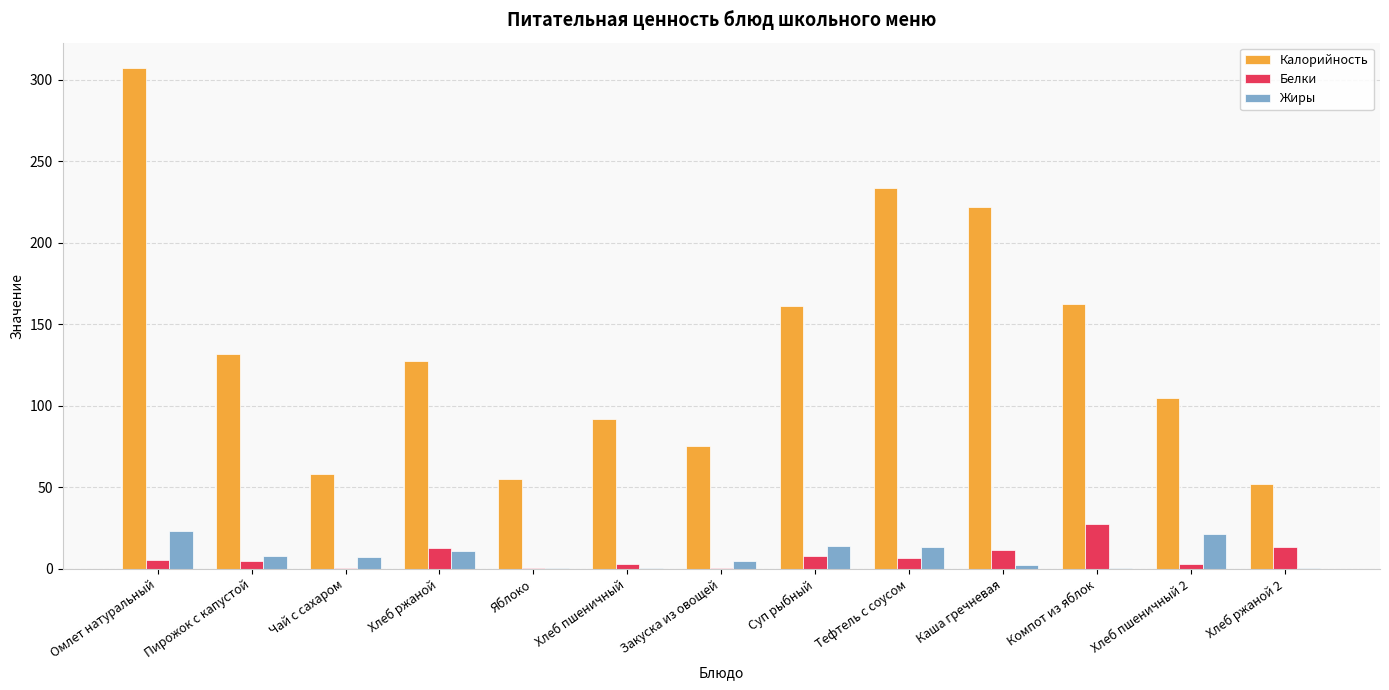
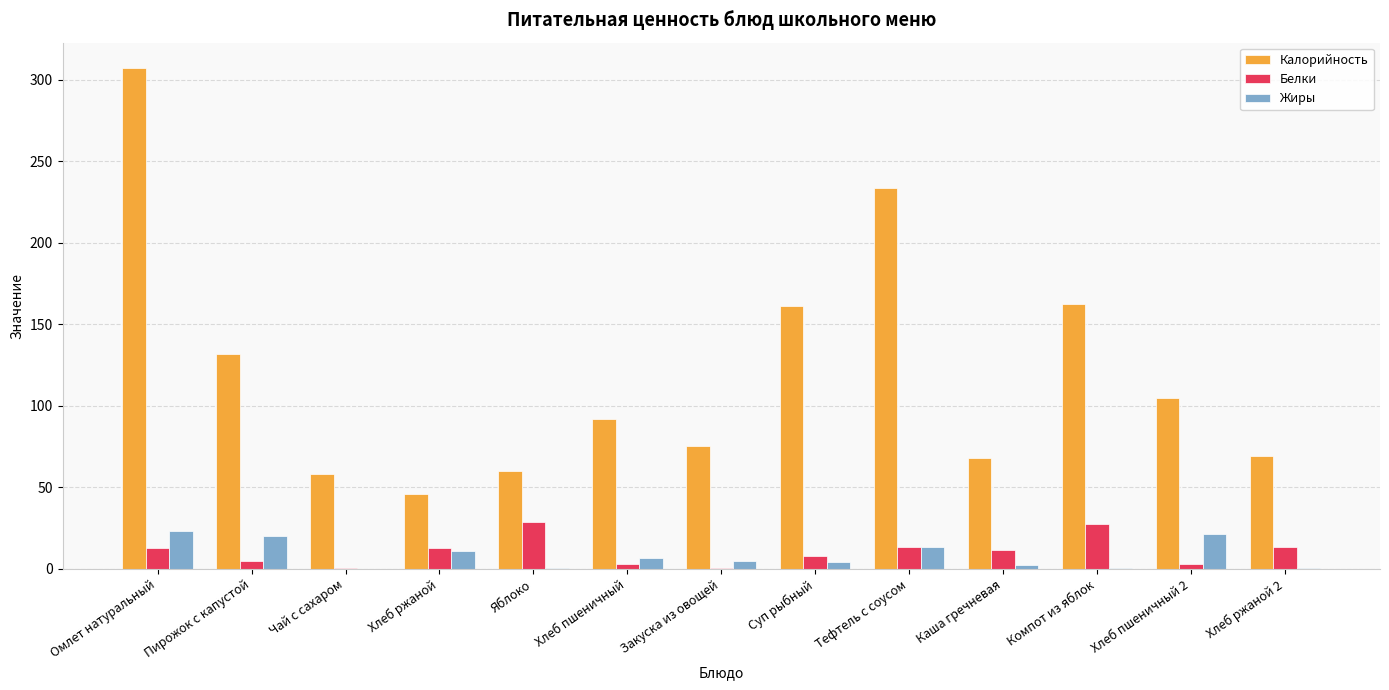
  {
    "Калорийность": {
      "Омлет натуральный": 308,
      "Пирожок с капустой": 132,
      "Чай с сахаром": 58,
-     "Хлеб ржаной": 128,
-     "Яблоко": 55,
+     "Хлеб ржаной": 46,
+     "Яблоко": 60,
      "Хлеб пшеничный": 92,
      "Закуска из овощей": 75,
      "Суп рыбный": 161,
      "Тефтель с соусом": 234,
-     "Каша гречневая": 222,
+     "Каша гречневая": 68,
      "Компот из яблок": 163,
      "Хлеб пшеничный 2": 105,
-     "Хлеб ржаной 2": 52
+     "Хлеб ржаной 2": 69
    },
    "Белки": {
-     "Омлет натуральный": 5,
+     "Омлет натуральный": 13,
      "Пирожок с капустой": 5,
      "Хлеб ржаной": 13,
-     "Яблоко": 1,
+     "Яблоко": 29,
      "Хлеб пшеничный": 3,
      "Суп рыбный": 8,
-     "Тефтель с соусом": 7,
+     "Тефтель с соусом": 13,
      "Каша гречневая": 12,
      "Компот из яблок": 27,
      "Хлеб пшеничный 2": 3,
      "Хлеб ржаной 2": 13
    },
    "Жиры": {
      "Омлет натуральный": 23,
-     "Пирожок с капустой": 8,
-     "Чай с сахаром": 7,
+     "Пирожок с капустой": 20,
+     "Чай с сахаром": 0,
      "Хлеб ржаной": 11,
-     "Хлеб пшеничный": 1,
+     "Хлеб пшеничный": 7,
      "Закуска из овощей": 5,
-     "Суп рыбный": 14,
+     "Суп рыбный": 4,
      "Тефтель с соусом": 13,
      "Каша гречневая": 3,
      "Хлеб пшеничный 2": 21
    }
  }
